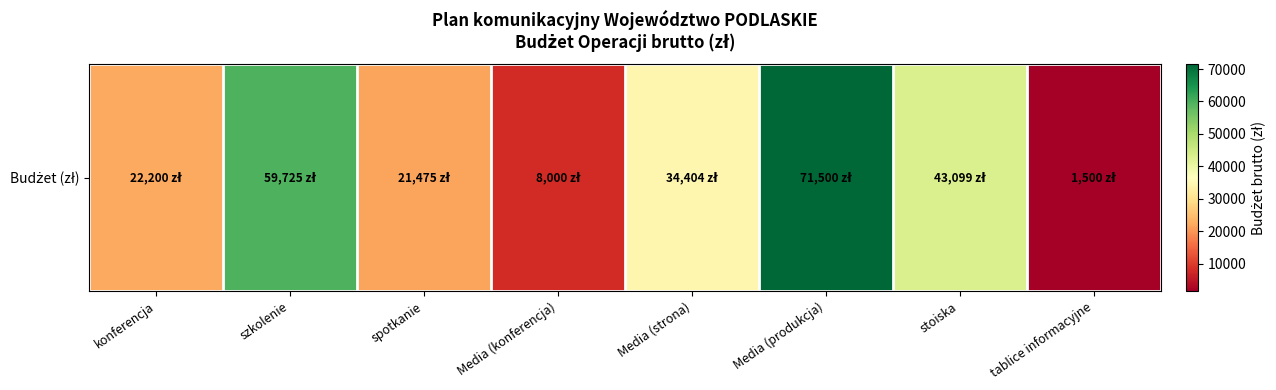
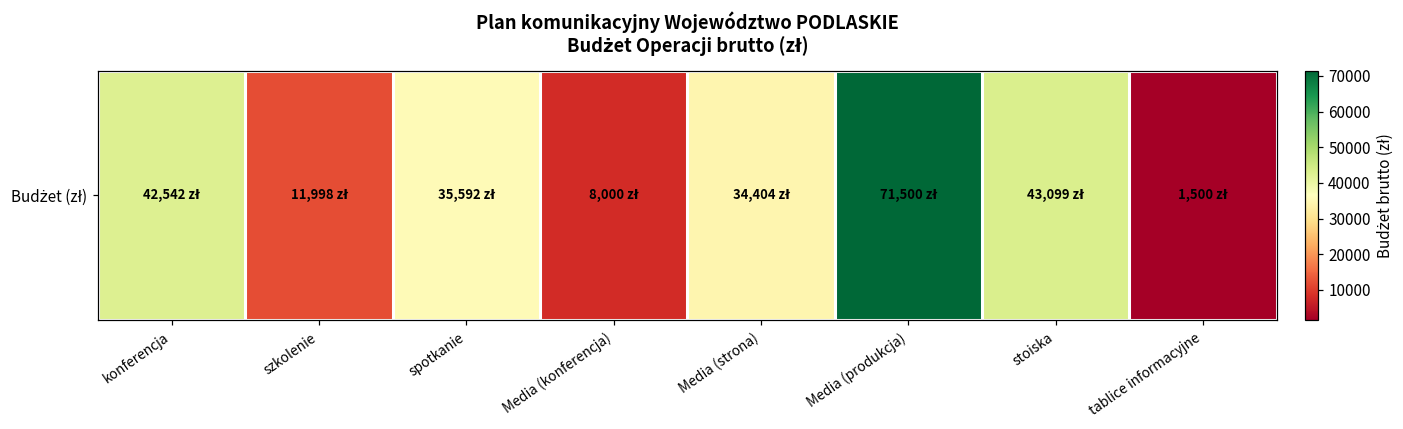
  {
    "Budżet (zł)": {
-     "konferencja": "22,200",
-     "szkolenie": "59,725",
-     "spotkanie": "21,475",
+     "konferencja": "42,542",
+     "szkolenie": "11,998",
+     "spotkanie": "35,592",
      "Media (konferencja)": "8,000",
      "Media (strona)": "34,404",
      "Media (produkcja)": "71,500",
      "stoiska": "43,099",
      "tablice informacyjne": "1,500"
    }
  }
